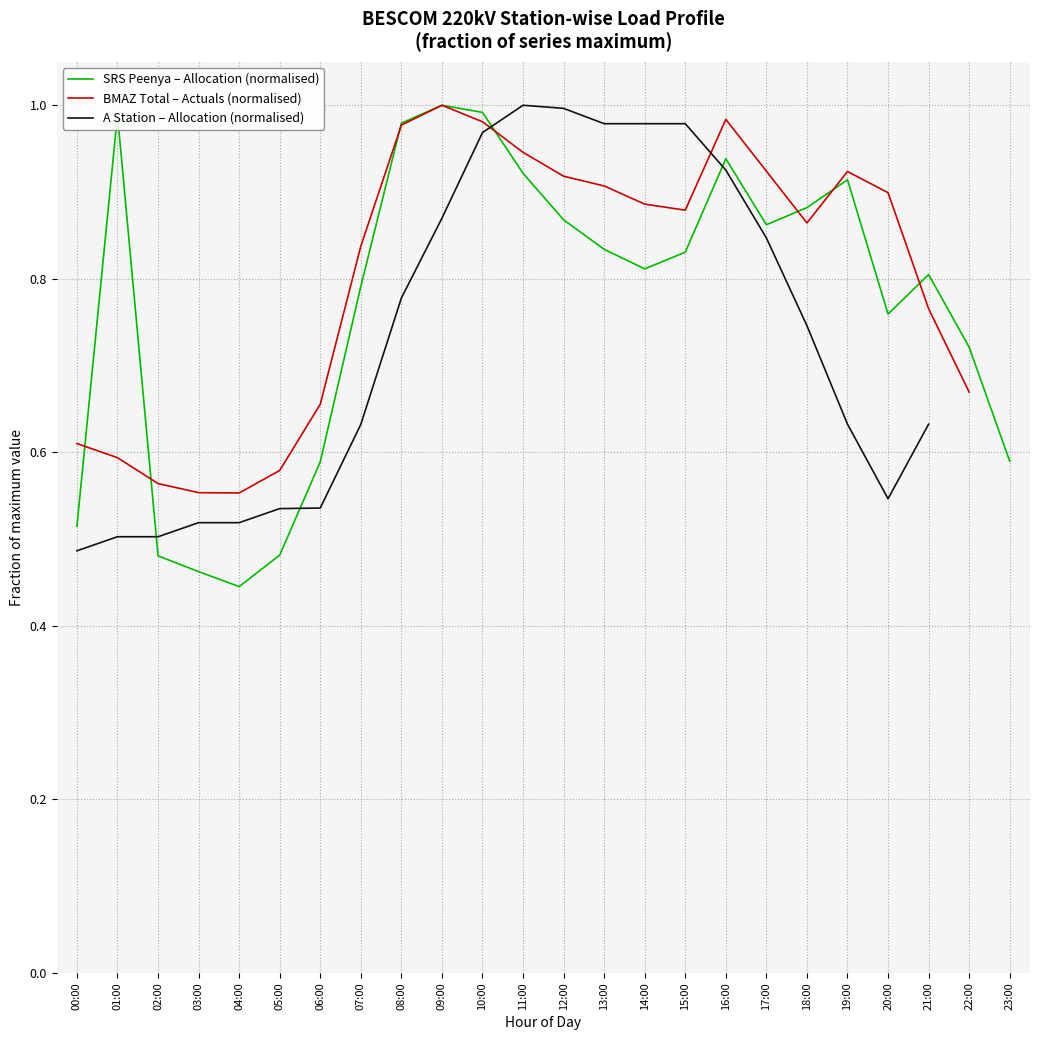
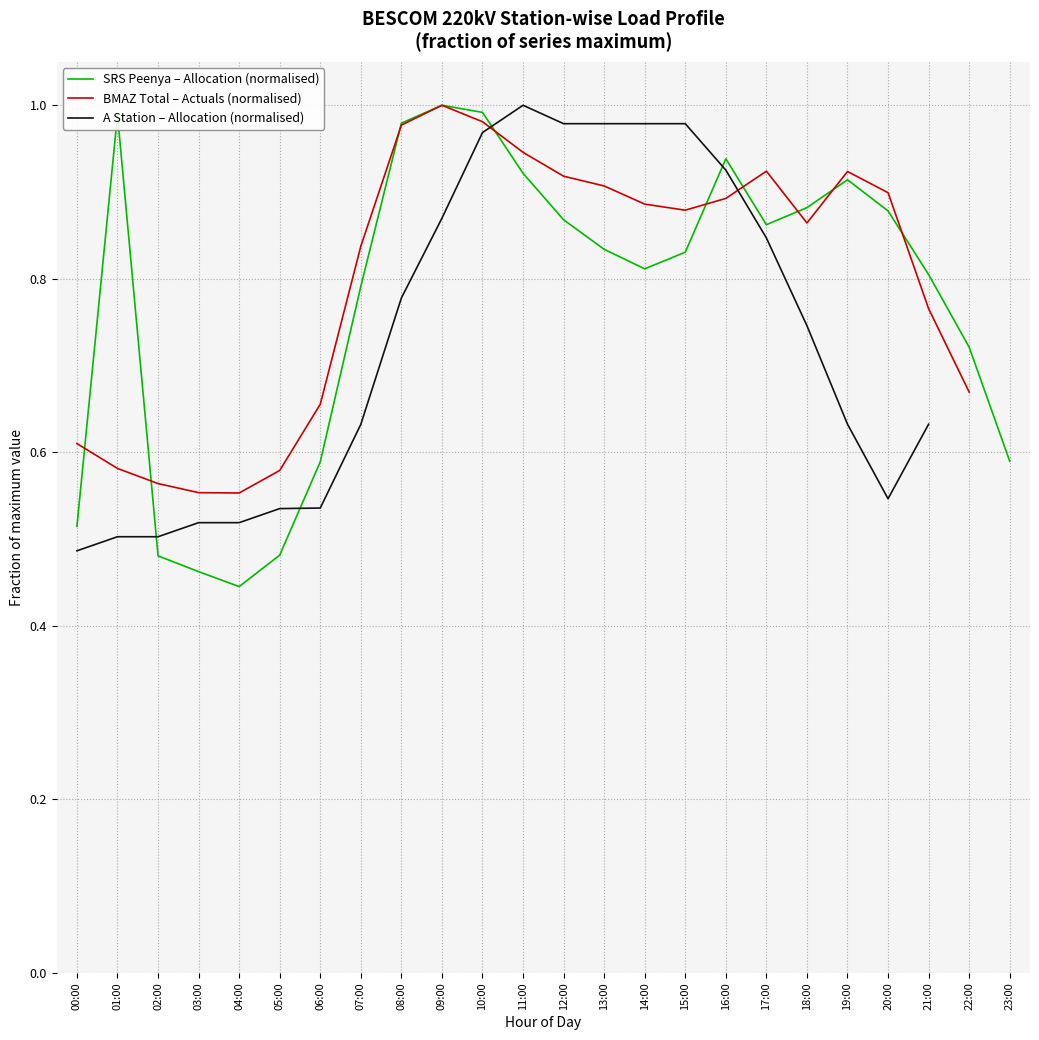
  {
    "SRS Peenya – Allocation (normalised)": {
      "00:00": 0.51,
      "02:00": 0.48,
      "03:00": 0.46,
      "04:00": 0.45,
      "05:00": 0.48,
      "06:00": 0.59,
      "07:00": 0.79,
      "10:00": 0.99,
      "11:00": 0.92,
      "12:00": 0.87,
      "13:00": 0.83,
      "14:00": 0.81,
      "15:00": 0.83,
      "16:00": 0.94,
      "17:00": 0.86,
      "18:00": 0.88,
      "19:00": 0.91,
-     "20:00": 0.76,
+     "20:00": 0.88,
      "21:00": 0.80,
      "22:00": 0.72,
      "23:00": 0.59
    },
    "BMAZ Total – Actuals (normalised)": {
      "00:00": 0.61,
-     "01:00": 0.59,
+     "01:00": 0.58,
      "02:00": 0.56,
      "03:00": 0.55,
      "04:00": 0.55,
      "05:00": 0.58,
      "06:00": 0.66,
      "07:00": 0.84,
      "10:00": 0.98,
      "11:00": 0.95,
      "12:00": 0.92,
      "13:00": 0.91,
      "14:00": 0.89,
      "15:00": 0.88,
-     "16:00": 0.98,
+     "16:00": 0.89,
      "17:00": 0.92,
      "18:00": 0.86,
      "19:00": 0.92,
      "20:00": 0.90,
      "21:00": 0.77,
      "22:00": 0.67
    },
    "A Station – Allocation (normalised)": {
      "00:00": 0.49,
      "01:00": 0.50,
      "02:00": 0.50,
      "03:00": 0.52,
      "04:00": 0.52,
      "05:00": 0.54,
      "06:00": 0.54,
      "07:00": 0.63,
      "08:00": 0.78,
      "09:00": 0.87,
      "10:00": 0.97,
      "11:00": 1.00,
-     "12:00": 1.00,
+     "12:00": 0.98,
      "13:00": 0.98,
      "14:00": 0.98,
      "15:00": 0.98,
      "16:00": 0.93,
      "17:00": 0.85,
      "18:00": 0.75,
      "19:00": 0.63,
      "20:00": 0.55,
      "21:00": 0.63
    }
  }
